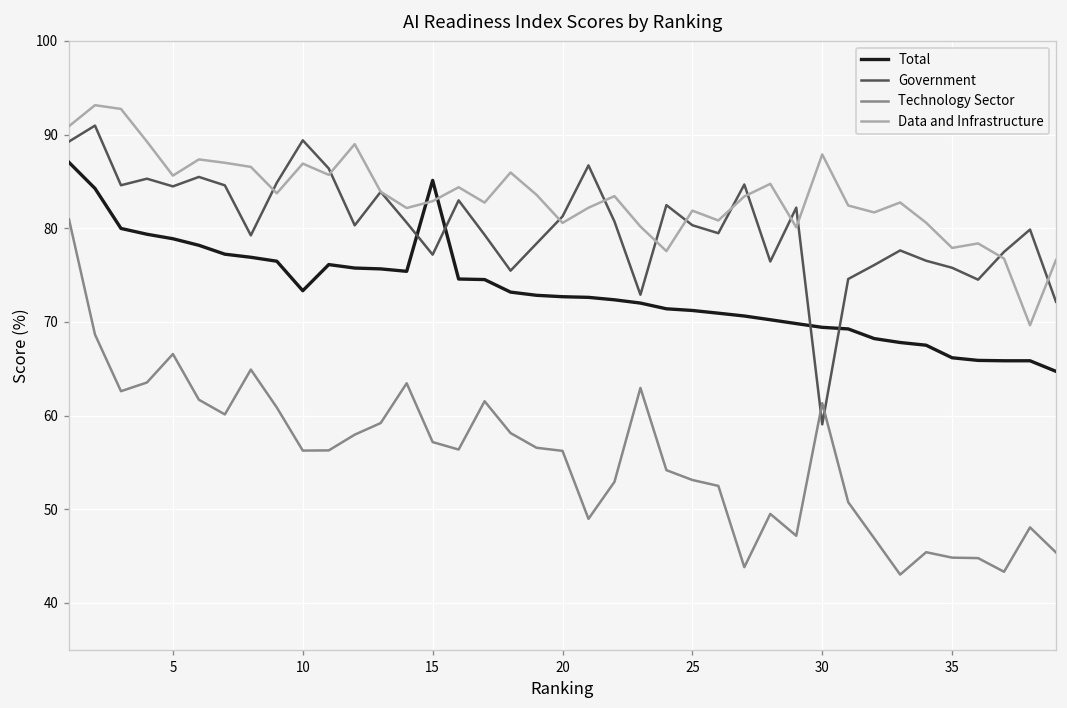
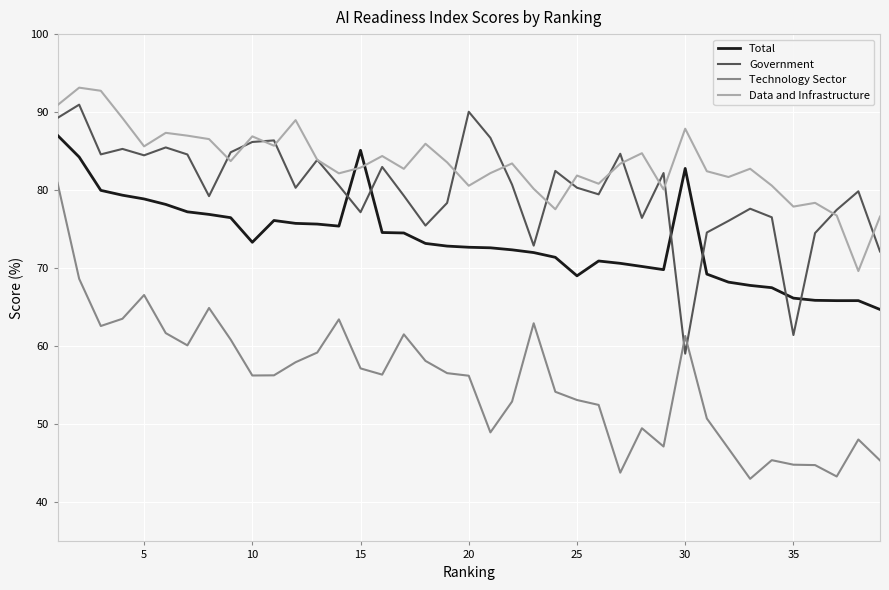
  {
    "Total": {
      "5": 79,
      "10": 73,
      "15": 85,
      "20": 73,
-     "25": 71,
-     "30": 69,
+     "25": 69,
+     "30": 83,
      "35": 66
    },
    "Government": {
      "5": 84,
-     "10": 89,
+     "10": 86,
      "15": 77,
-     "20": 81,
+     "20": 90,
      "25": 80,
      "30": 59,
-     "35": 76
+     "35": 61
    }
  }
